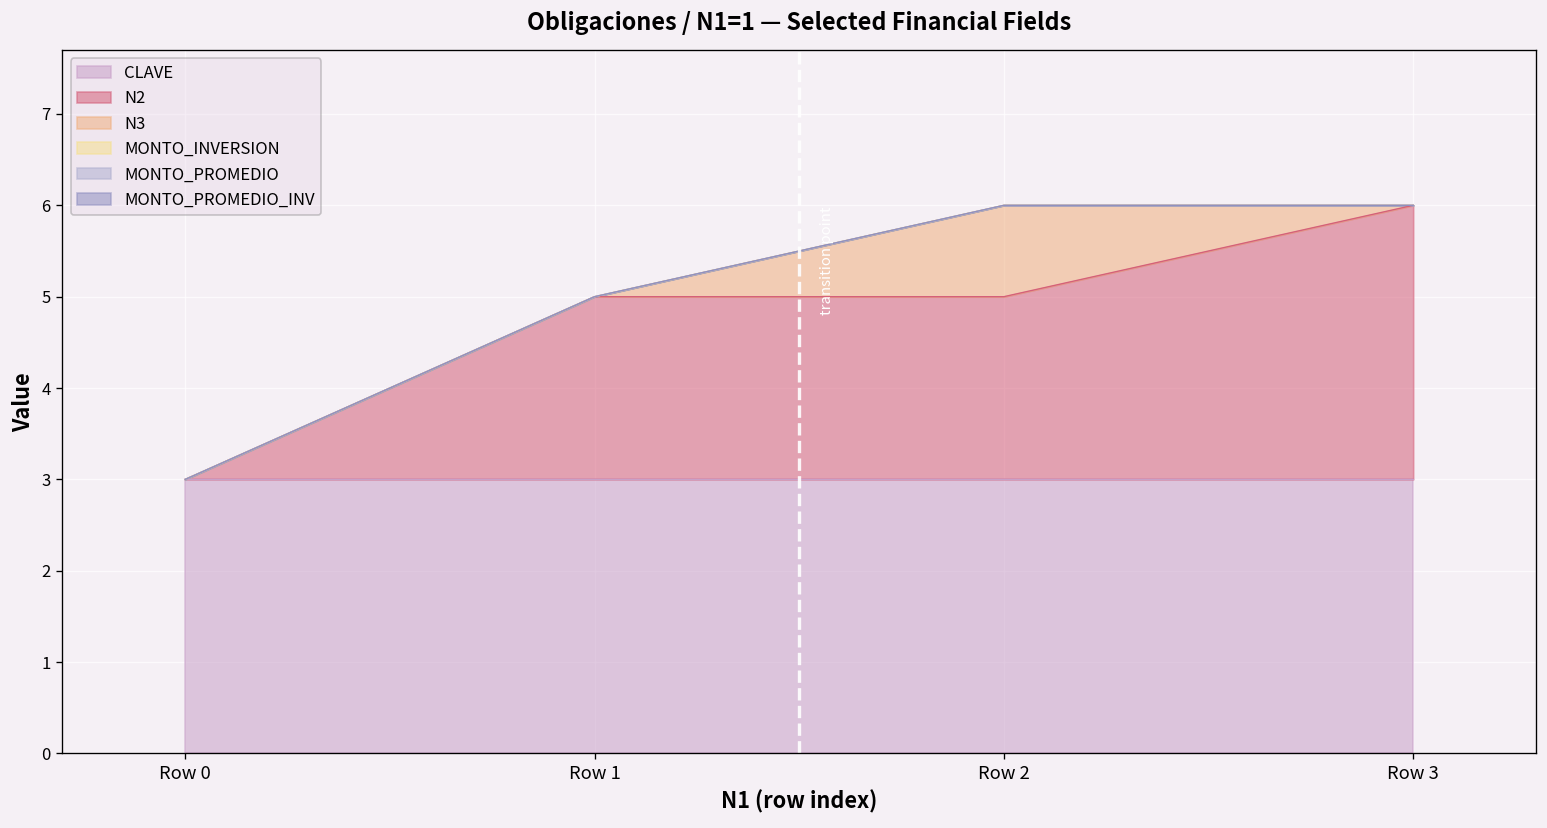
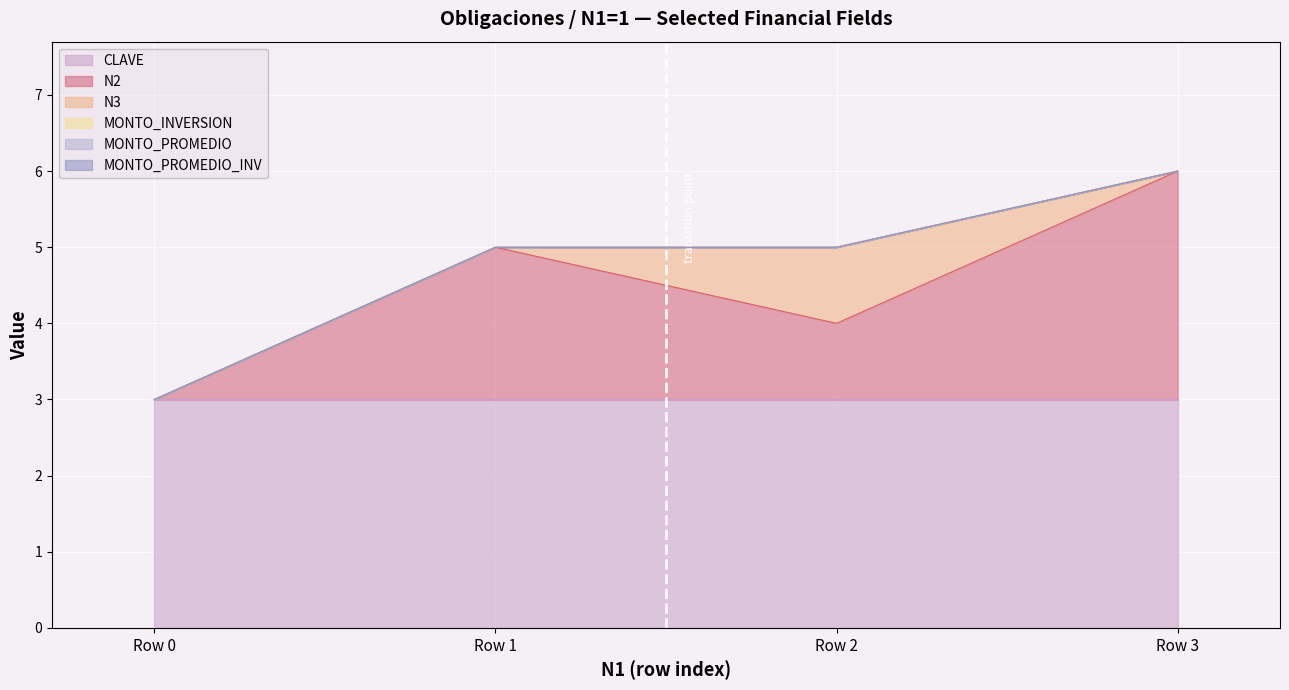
  {
    "N2": {
-     "Row 2": 5.0
+     "Row 2": 4.0
    }
  }
